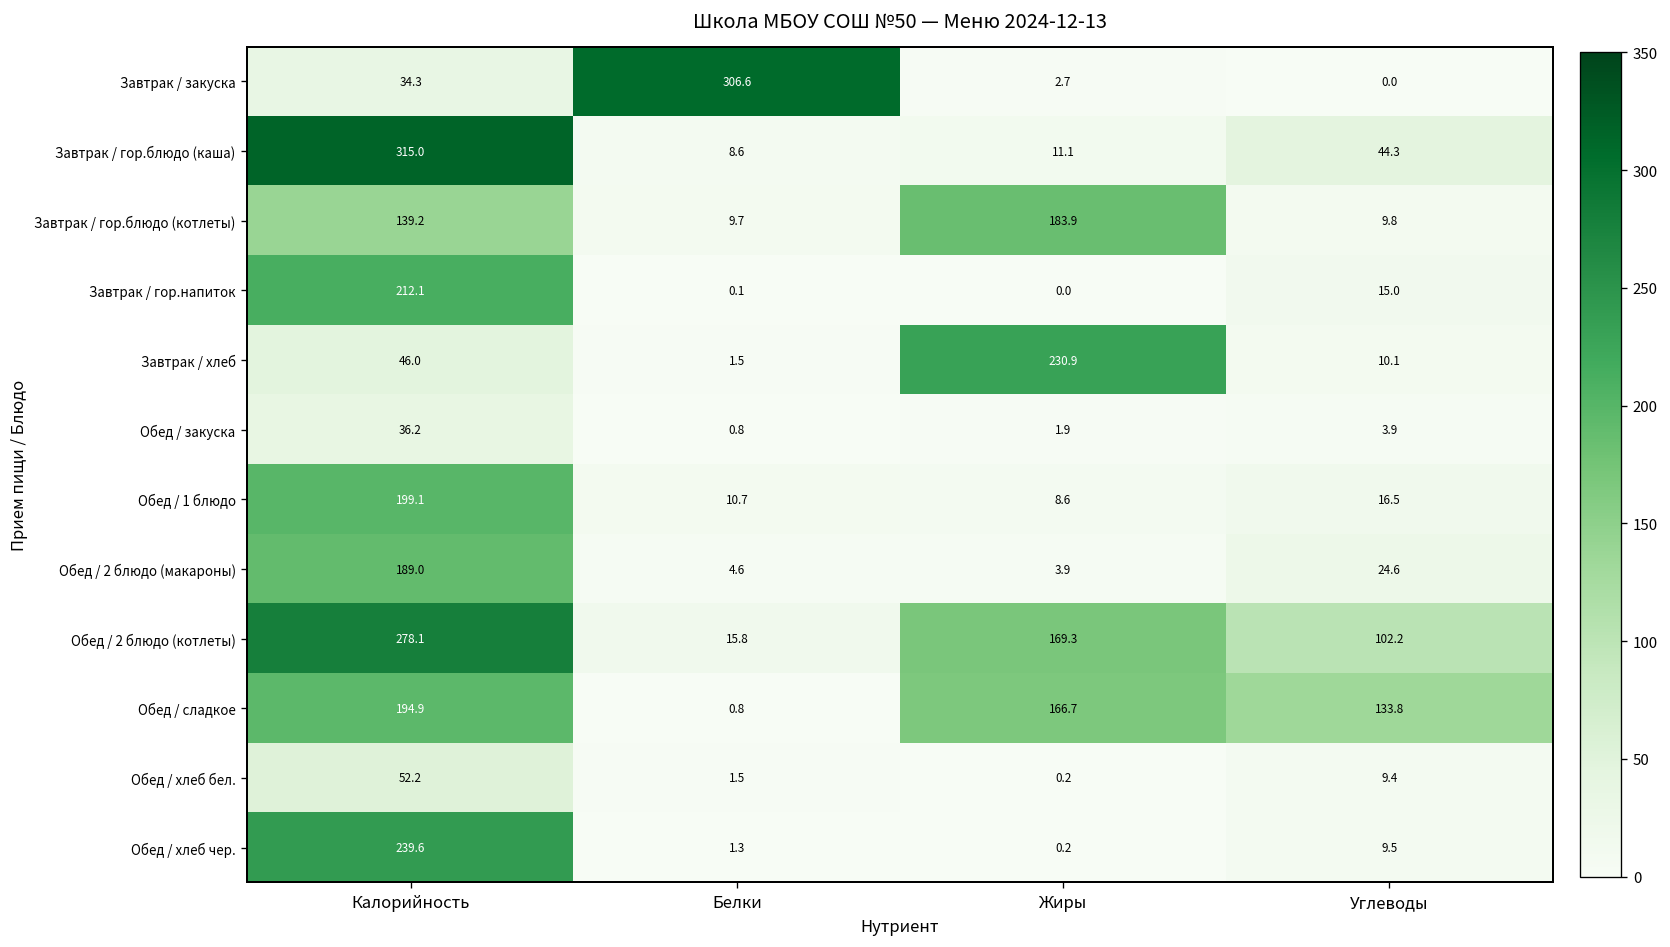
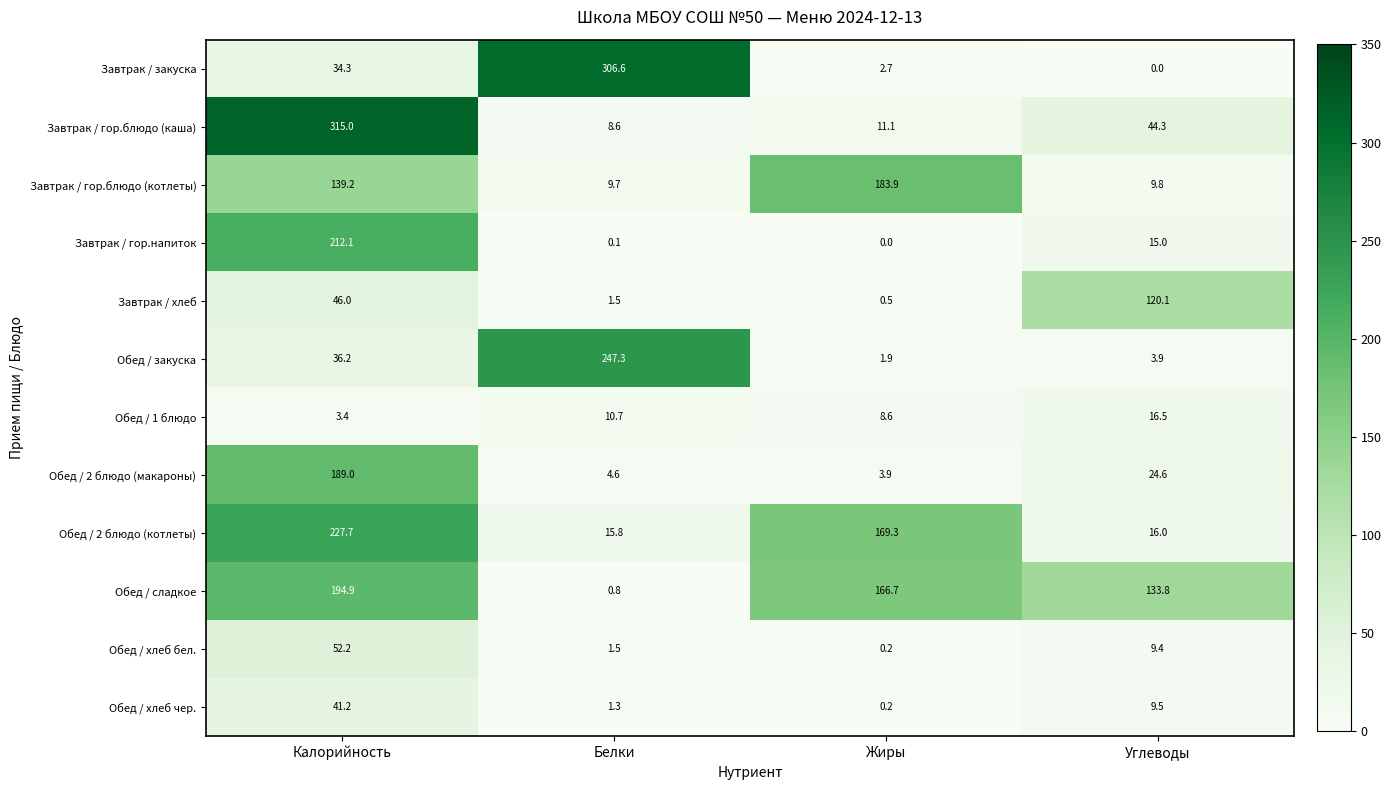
  {
    "Завтрак / закуска": {
      "Калорийность": 34.3,
      "Белки": 306.6,
      "Жиры": 2.7,
      "Углеводы": 0.0
    },
    "Завтрак / гор.блюдо (каша)": {
      "Калорийность": 315.0,
      "Белки": 8.6,
      "Жиры": 11.1,
      "Углеводы": 44.3
    },
    "Завтрак / гор.блюдо (котлеты)": {
      "Калорийность": 139.2,
      "Белки": 9.7,
      "Жиры": 183.9,
      "Углеводы": 9.8
    },
    "Завтрак / гор.напиток": {
      "Калорийность": 212.1,
      "Белки": 0.1,
      "Жиры": 0.0,
      "Углеводы": 15.0
    },
    "Завтрак / хлеб": {
      "Калорийность": 46.0,
      "Белки": 1.5,
-     "Жиры": 230.9,
-     "Углеводы": 10.1
+     "Жиры": 0.5,
+     "Углеводы": 120.1
    },
    "Обед / закуска": {
      "Калорийность": 36.2,
-     "Белки": 0.8,
+     "Белки": 247.3,
      "Жиры": 1.9,
      "Углеводы": 3.9
    },
    "Обед / 1 блюдо": {
-     "Калорийность": 199.1,
+     "Калорийность": 3.4,
      "Белки": 10.7,
      "Жиры": 8.6,
      "Углеводы": 16.5
    },
    "Обед / 2 блюдо (макароны)": {
      "Калорийность": 189.0,
      "Белки": 4.6,
      "Жиры": 3.9,
      "Углеводы": 24.6
    },
    "Обед / 2 блюдо (котлеты)": {
-     "Калорийность": 278.1,
+     "Калорийность": 227.7,
      "Белки": 15.8,
      "Жиры": 169.3,
-     "Углеводы": 102.2
+     "Углеводы": 16.0
    },
    "Обед / сладкое": {
      "Калорийность": 194.9,
      "Белки": 0.8,
      "Жиры": 166.7,
      "Углеводы": 133.8
    },
    "Обед / хлеб бел.": {
      "Калорийность": 52.2,
      "Белки": 1.5,
      "Жиры": 0.2,
      "Углеводы": 9.4
    },
    "Обед / хлеб чер.": {
-     "Калорийность": 239.6,
+     "Калорийность": 41.2,
      "Белки": 1.3,
      "Жиры": 0.2,
      "Углеводы": 9.5
    }
  }
